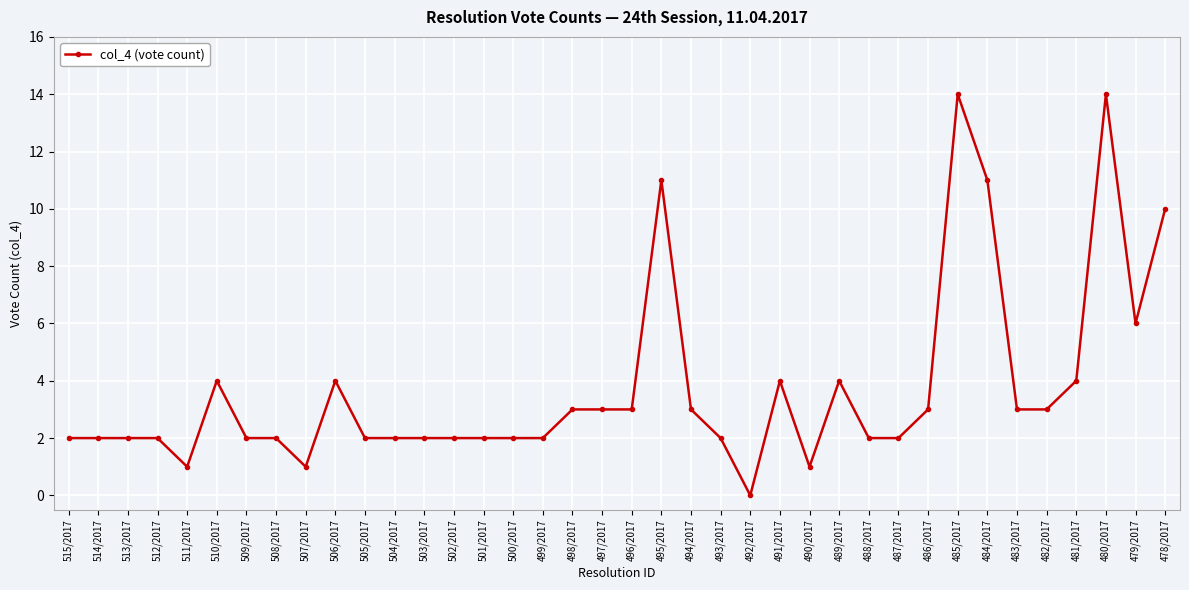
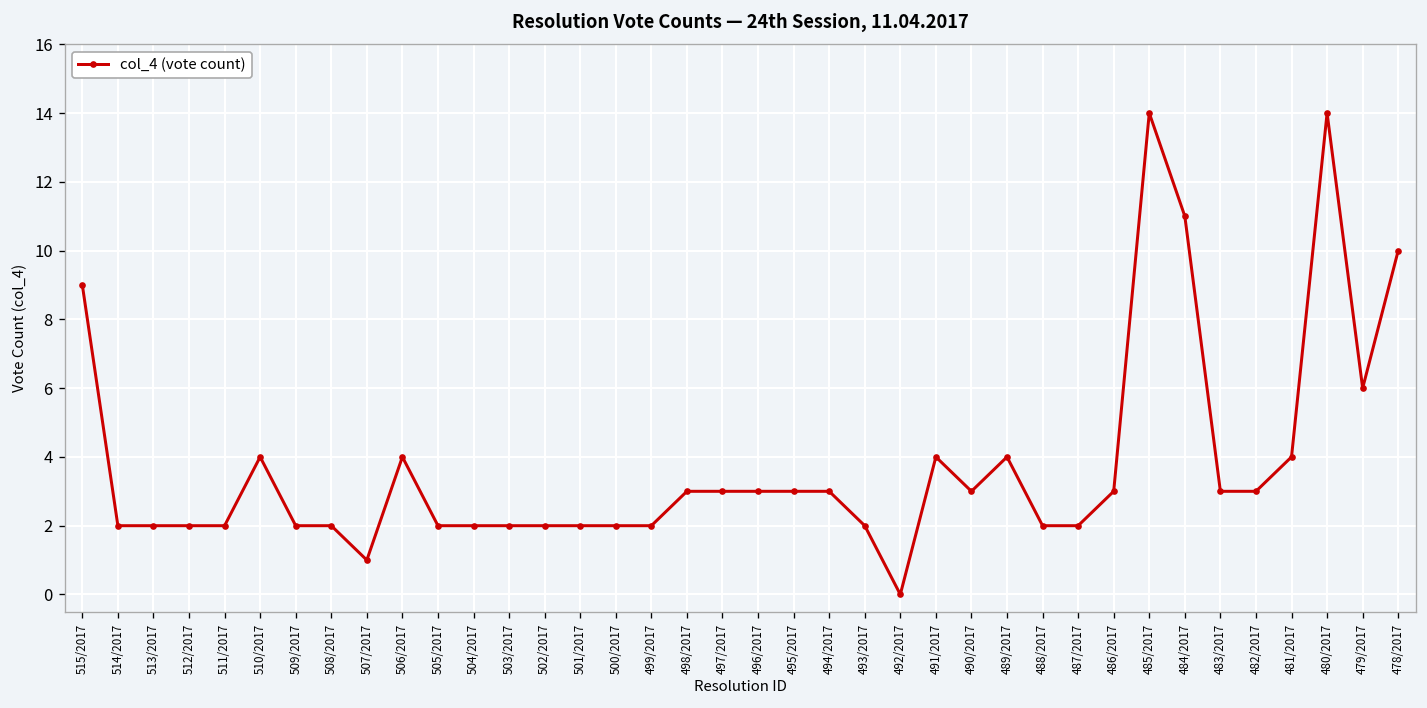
  {
-   "515/2017": 2,
+   "515/2017": 9,
    "514/2017": 2,
    "513/2017": 2,
    "512/2017": 2,
-   "511/2017": 1,
+   "511/2017": 2,
    "510/2017": 4,
    "509/2017": 2,
    "508/2017": 2,
    "507/2017": 1,
    "506/2017": 4,
    "505/2017": 2,
    "504/2017": 2,
    "503/2017": 2,
    "502/2017": 2,
    "501/2017": 2,
    "500/2017": 2,
    "499/2017": 2,
    "498/2017": 3,
    "497/2017": 3,
    "496/2017": 3,
-   "495/2017": 11,
+   "495/2017": 3,
    "494/2017": 3,
    "493/2017": 2,
    "492/2017": 0,
    "491/2017": 4,
-   "490/2017": 1,
+   "490/2017": 3,
    "489/2017": 4,
    "488/2017": 2,
    "487/2017": 2,
    "486/2017": 3,
    "485/2017": 14,
    "484/2017": 11,
    "483/2017": 3,
    "482/2017": 3,
    "481/2017": 4,
    "480/2017": 14,
    "479/2017": 6,
    "478/2017": 10
  }
